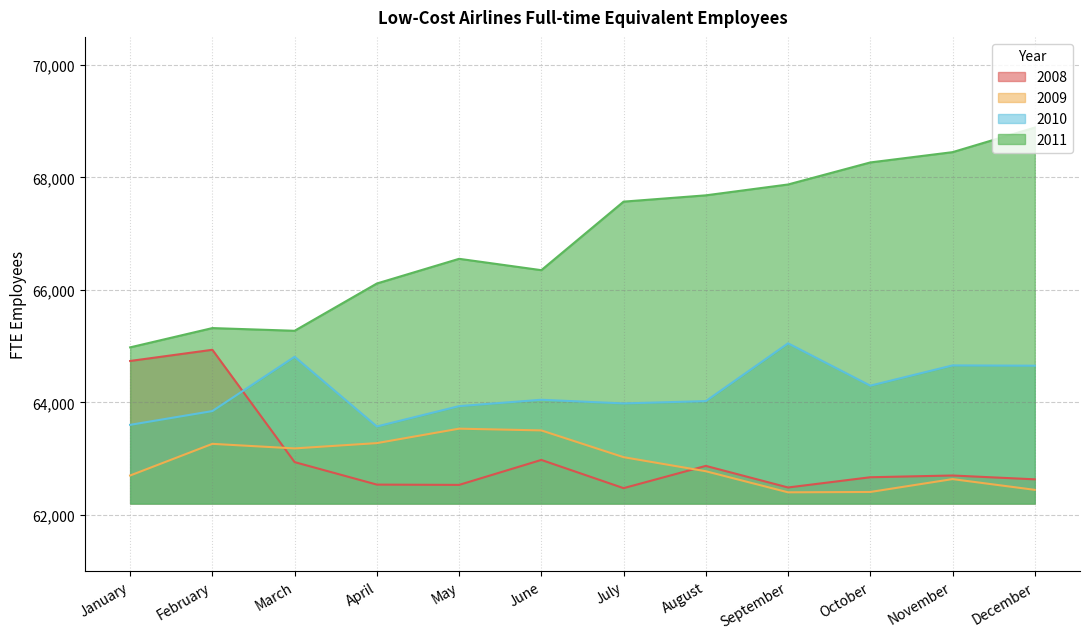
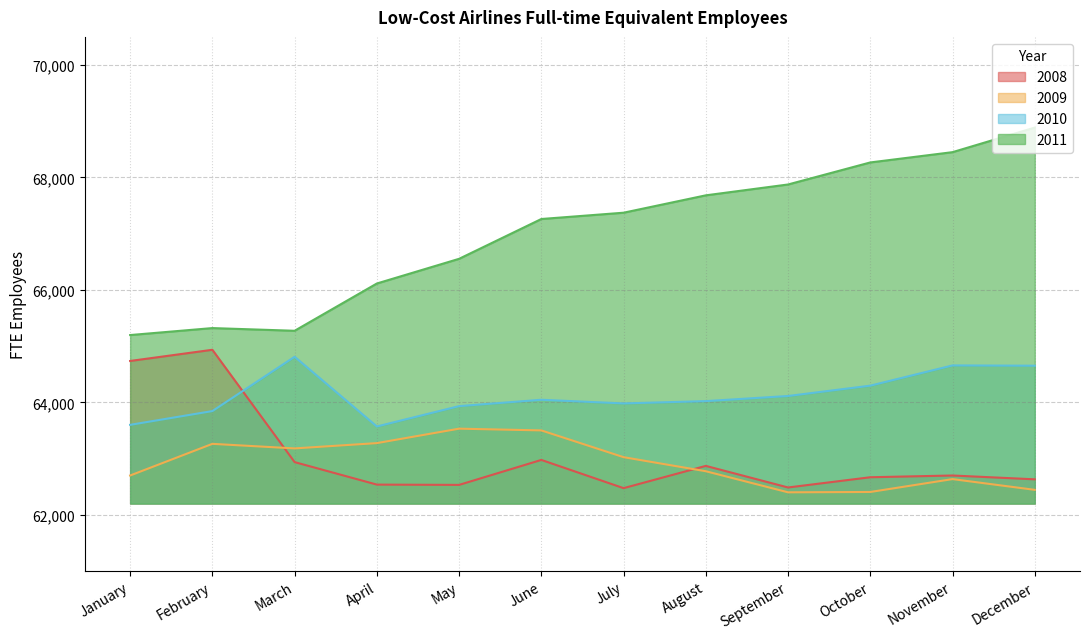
  {
    "2008": {
      "January": "64,700",
      "February": "64,900",
      "March": "62,900",
      "April": "62,500",
      "May": "62,500",
      "June": "63,000",
      "July": "62,500",
      "August": "62,900",
      "September": "62,500",
      "October": "62,700",
      "November": "62,700",
      "December": "62,600"
    },
    "2009": {
      "January": "62,700",
      "February": "63,300",
      "March": "63,200",
      "April": "63,300",
      "May": "63,500",
      "June": "63,500",
      "July": "63,000",
      "August": "62,800",
      "September": "62,400",
      "October": "62,400",
      "November": "62,600",
      "December": "62,400"
    },
    "2010": {
      "January": "63,600",
      "February": "63,800",
      "March": "64,800",
      "April": "63,600",
      "May": "63,900",
      "June": "64,000",
      "July": "64,000",
      "August": "64,000",
-     "September": "65,100",
+     "September": "64,100",
      "October": "64,300",
      "November": "64,700",
      "December": "64,700"
    },
    "2011": {
-     "January": "65,000",
+     "January": "65,200",
      "February": "65,300",
      "March": "65,300",
      "April": "66,100",
      "May": "66,600",
-     "June": "66,400",
-     "July": "67,600",
+     "June": "67,300",
+     "July": "67,400",
      "August": "67,700",
      "September": "67,900",
      "October": "68,300",
      "November": "68,500"
    }
  }
